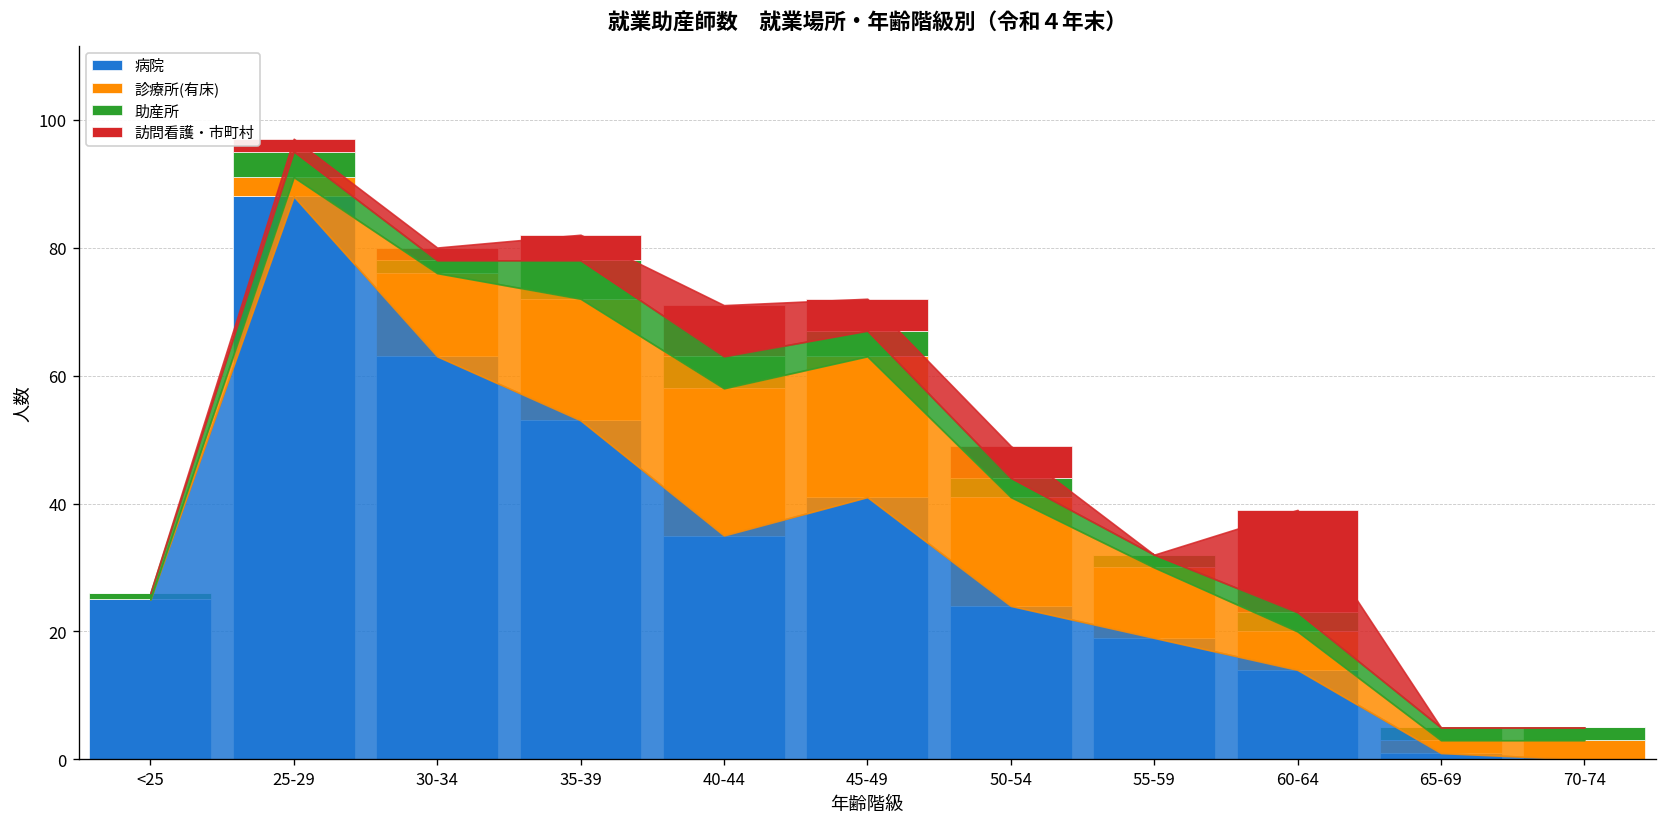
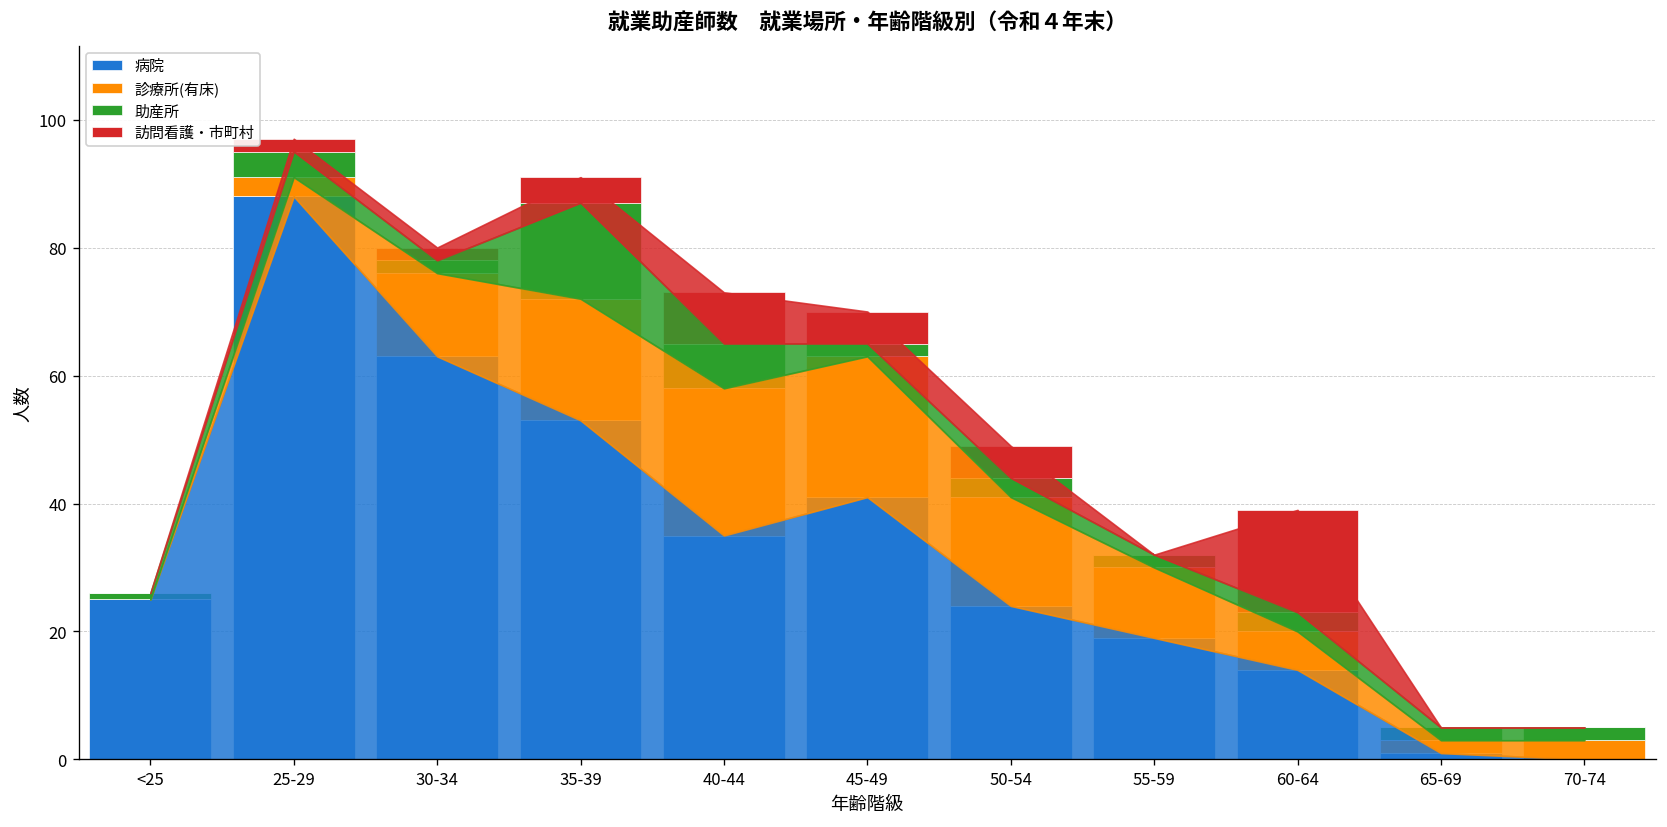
  {
    "病院": {
      "<25": 25,
      "25-29": 88,
      "30-34": 63,
      "35-39": 53,
      "40-44": 35,
      "45-49": 41,
      "50-54": 24,
      "55-59": 19,
      "60-64": 14,
      "65-69": 1,
      "70-74": 0
    },
    "診療所(有床)": {
      "<25": 0,
      "25-29": 3,
      "30-34": 13,
      "35-39": 19,
      "40-44": 23,
      "45-49": 22,
      "50-54": 17,
      "55-59": 11,
      "60-64": 6,
      "65-69": 2,
      "70-74": 3
    },
    "助産所": {
      "<25": 1,
      "25-29": 4,
      "30-34": 2,
-     "35-39": 6,
-     "40-44": 5,
-     "45-49": 4,
+     "35-39": 15,
+     "40-44": 7,
+     "45-49": 2,
      "50-54": 3,
      "55-59": 2,
      "60-64": 3,
      "65-69": 2,
      "70-74": 2
    },
    "訪問看護・市町村": {
      "<25": 0,
      "25-29": 2,
      "30-34": 2,
      "35-39": 4,
      "40-44": 8,
      "45-49": 5,
      "50-54": 5,
      "55-59": 0,
      "60-64": 16,
      "65-69": 0,
      "70-74": 0
    }
  }
